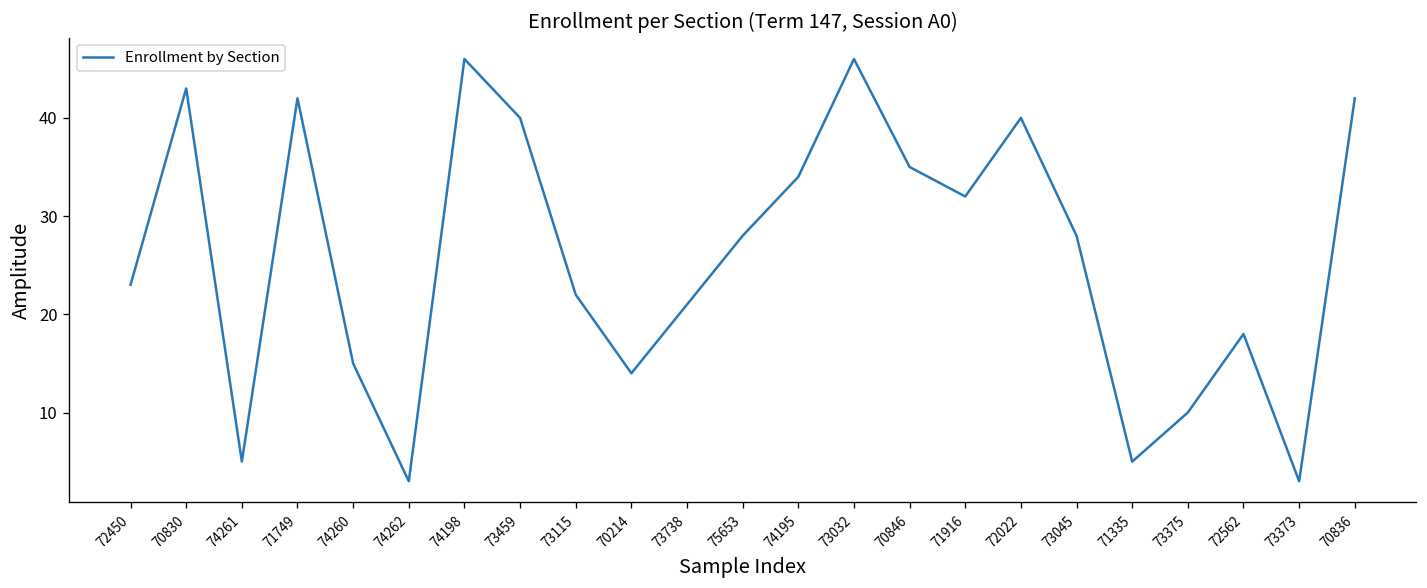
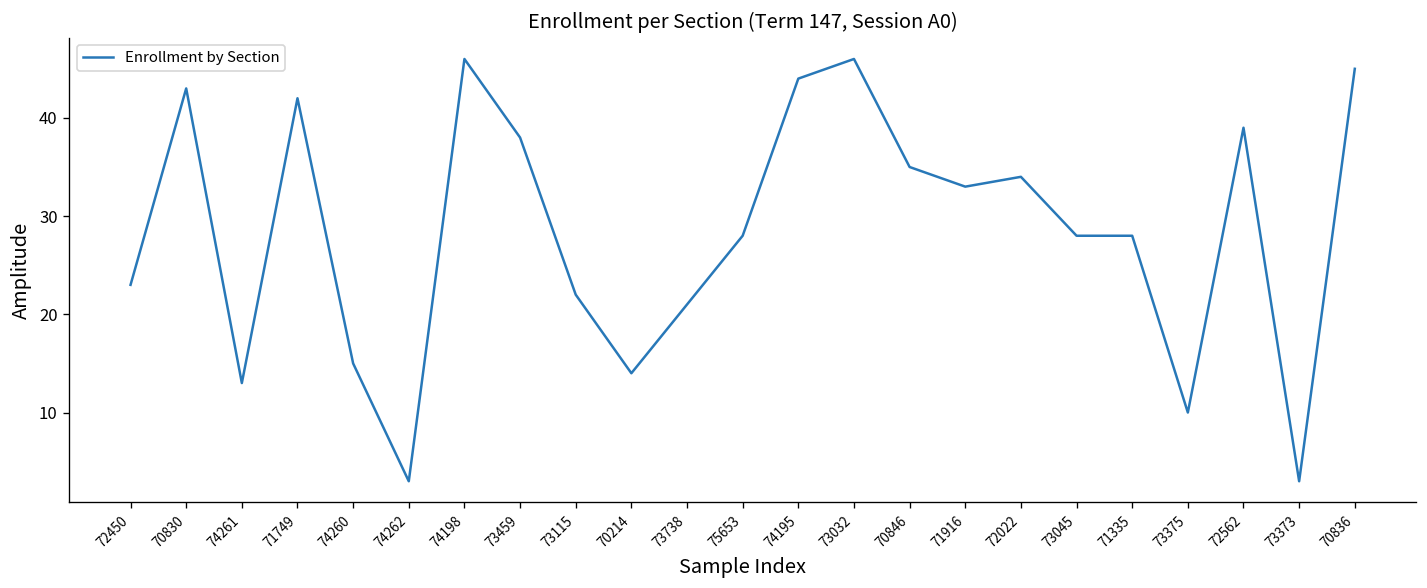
  {
    "72450": 23,
    "70830": 43,
-   "74261": 5,
+   "74261": 13,
    "71749": 42,
    "74260": 15,
    "74262": 3,
    "74198": 46,
-   "73459": 40,
+   "73459": 38,
    "73115": 22,
    "70214": 14,
    "73738": 21,
    "75653": 28,
-   "74195": 34,
+   "74195": 44,
    "73032": 46,
    "70846": 35,
-   "71916": 32,
-   "72022": 40,
+   "71916": 33,
+   "72022": 34,
    "73045": 28,
-   "71335": 5,
+   "71335": 28,
    "73375": 10,
-   "72562": 18,
+   "72562": 39,
    "73373": 3,
-   "70836": 42
+   "70836": 45
  }
